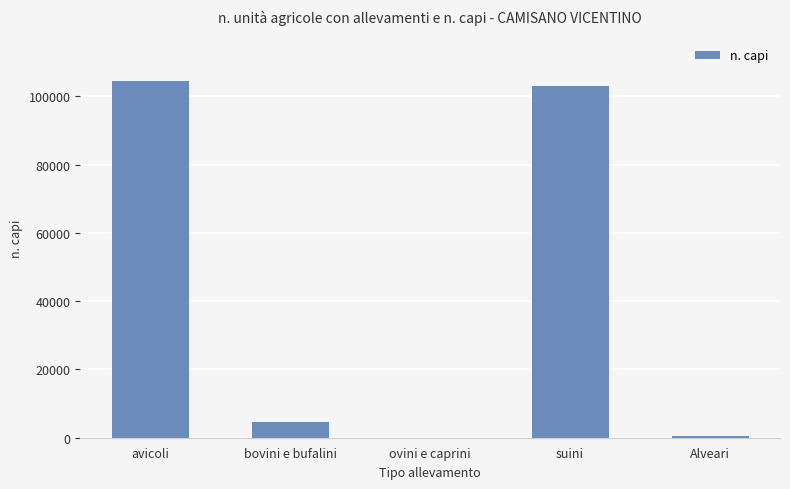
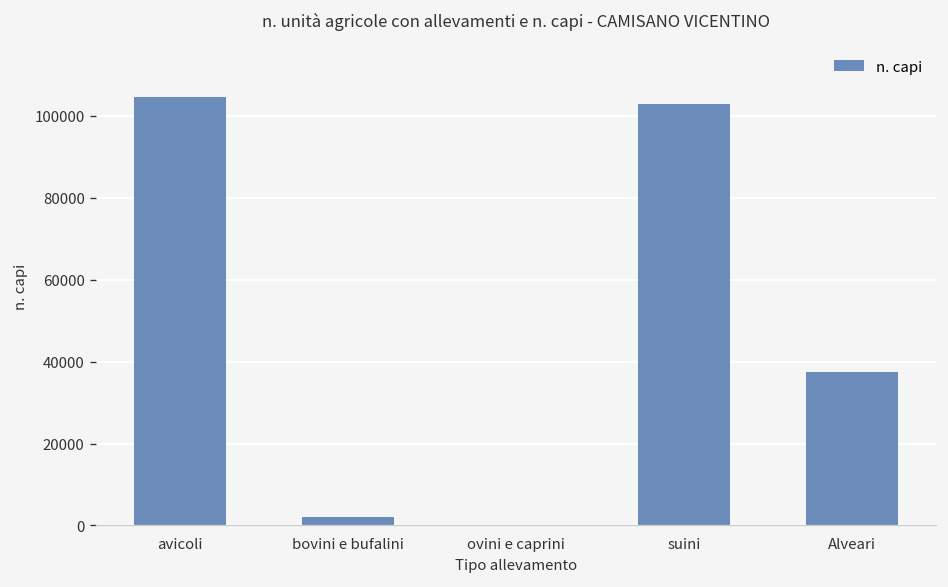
  {
    "avicoli": 104000,
-   "bovini e bufalini": 5000,
+   "bovini e bufalini": 2000,
    "suini": 103000,
-   "Alveari": 1000
+   "Alveari": 37000
  }
